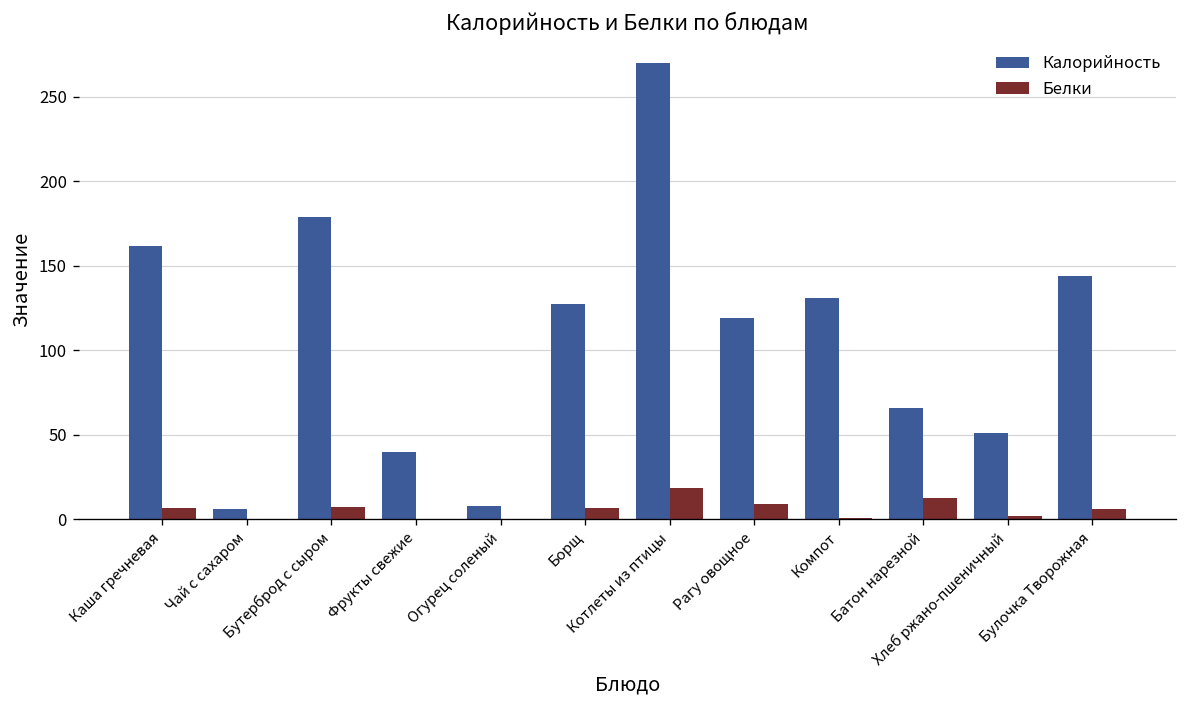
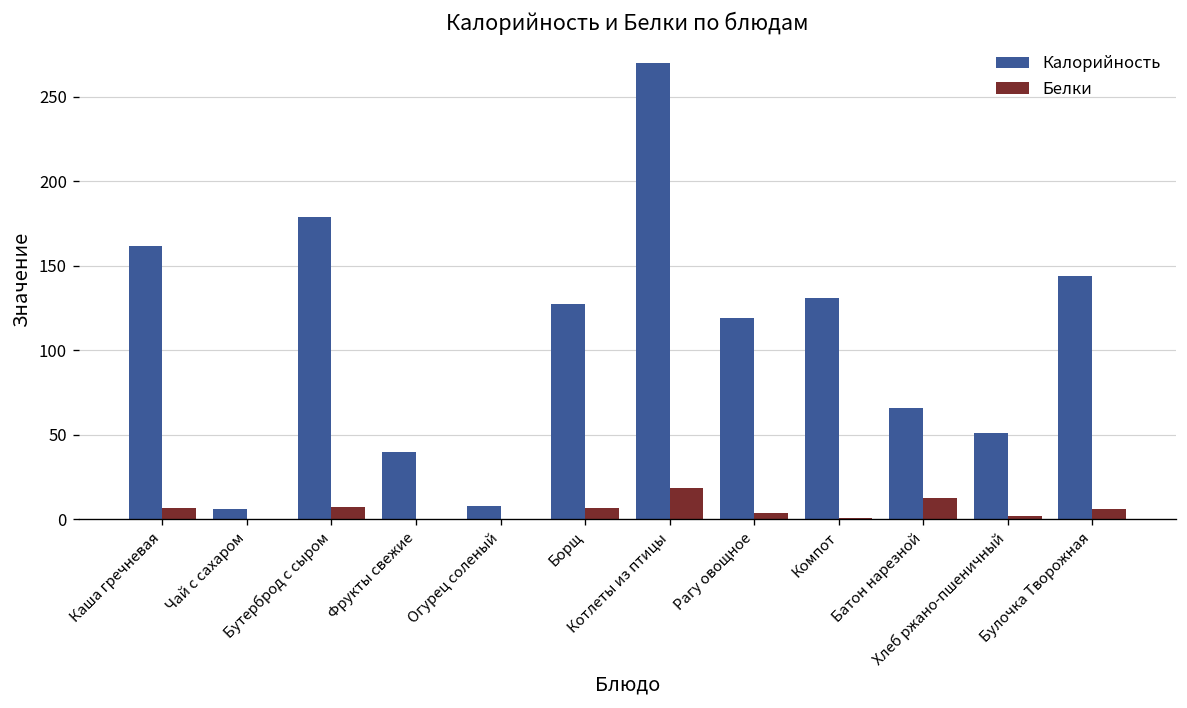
  {
    "Калорийность": {
      "Каша гречневая": 162,
      "Чай с сахаром": 6,
      "Бутерброд с сыром": 179,
      "Фрукты свежие": 40,
      "Огурец соленый": 8,
      "Борщ": 127,
      "Котлеты из птицы": 270,
      "Рагу овощное": 119,
      "Компот": 131,
      "Батон нарезной": 66,
      "Хлеб ржано-пшеничный": 51,
      "Булочка Творожная": 144
    },
    "Белки": {
      "Каша гречневая": 7,
      "Бутерброд с сыром": 7,
      "Борщ": 7,
      "Котлеты из птицы": 19,
-     "Рагу овощное": 9,
+     "Рагу овощное": 4,
      "Батон нарезной": 12,
      "Булочка Творожная": 6
    }
  }
